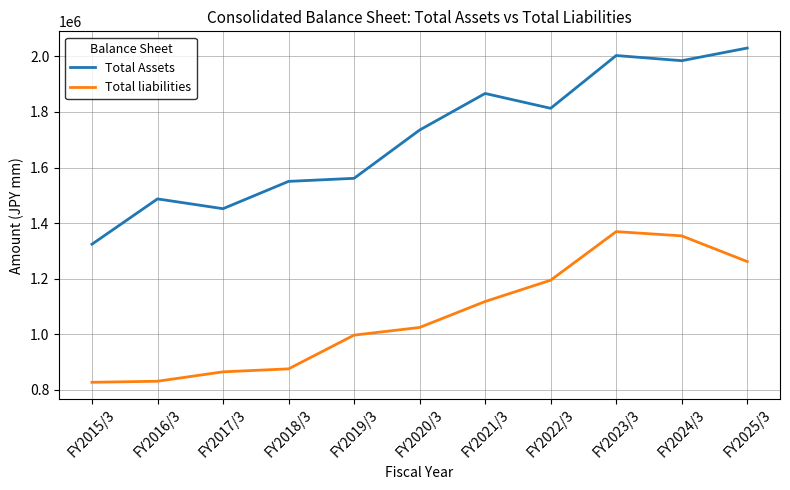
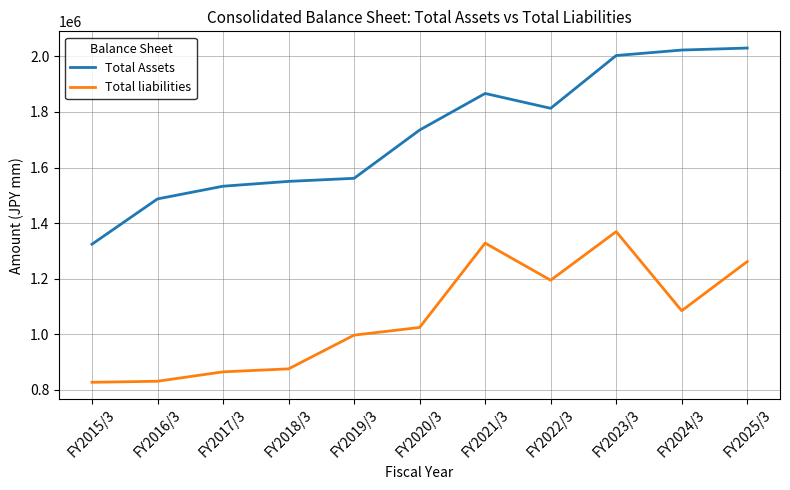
  {
    "Total Assets": {
      "FY2015/3": 1320000,
      "FY2016/3": 1490000,
-     "FY2017/3": 1450000,
+     "FY2017/3": 1530000,
      "FY2018/3": 1550000,
      "FY2019/3": 1560000,
      "FY2020/3": 1730000,
      "FY2021/3": 1870000,
      "FY2022/3": 1810000,
      "FY2023/3": 2000000,
-     "FY2024/3": 1980000,
+     "FY2024/3": 2020000,
      "FY2025/3": 2030000
    },
    "Total liabilities": {
      "FY2015/3": 830000,
      "FY2016/3": 830000,
      "FY2017/3": 870000,
      "FY2018/3": 880000,
      "FY2019/3": 1000000,
      "FY2020/3": 1020000,
-     "FY2021/3": 1120000,
+     "FY2021/3": 1330000,
      "FY2022/3": 1190000,
      "FY2023/3": 1370000,
-     "FY2024/3": 1350000,
+     "FY2024/3": 1080000,
      "FY2025/3": 1260000
    }
  }
